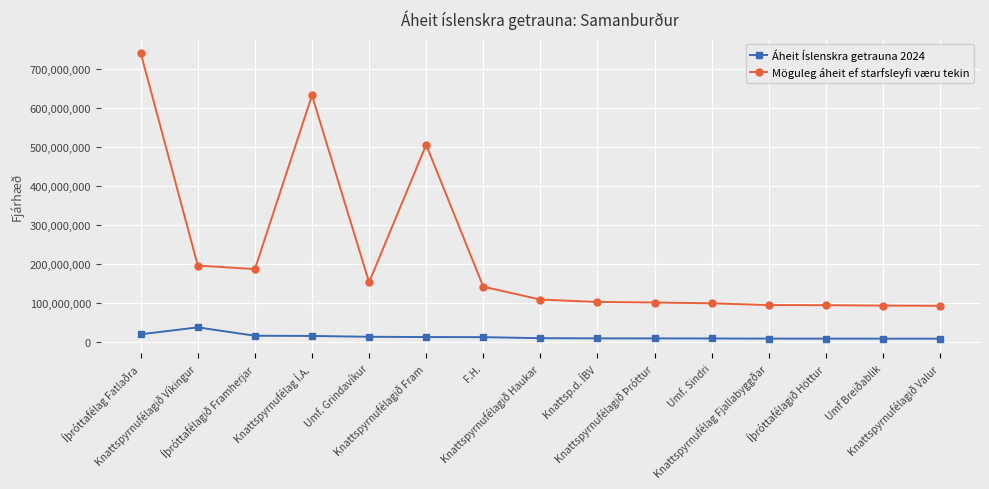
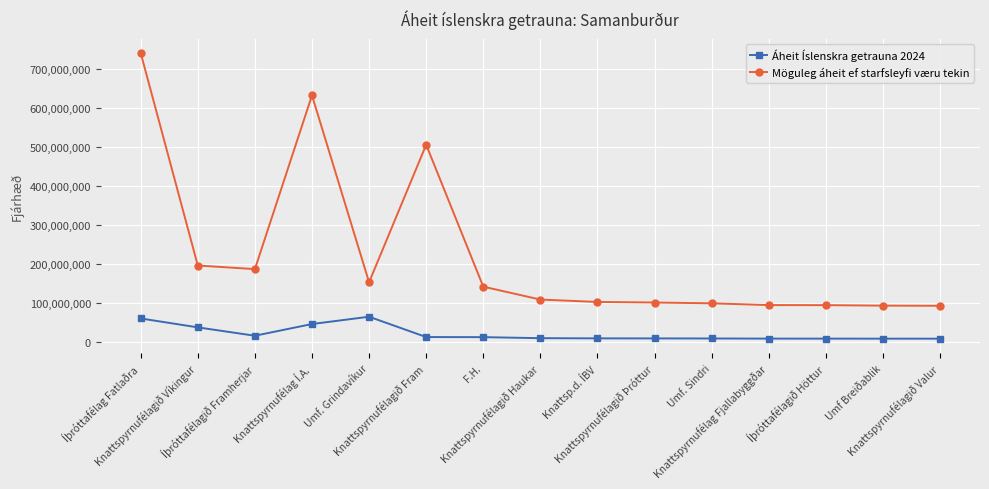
  {
    "Áheit Íslenskra getrauna 2024": {
-     "Íþróttafélag Fatlaðra": "20,000,000",
+     "Íþróttafélag Fatlaðra": "60,000,000",
      "Knattspyrnufélagið Víkingur": "40,000,000",
      "Íþróttafélagið Framherjar": "10,000,000",
-     "Knattspyrnufélag Í.A.": "10,000,000",
-     "Umf. Grindavíkur": "10,000,000",
+     "Knattspyrnufélag Í.A.": "40,000,000",
+     "Umf. Grindavíkur": "60,000,000",
      "Knattspyrnufélagið Fram": "10,000,000",
      "F.H.": "10,000,000",
      "Knattspyrnufélagið Haukar": "10,000,000",
      "Knattsp.d. ÍBV": "10,000,000",
      "Knattspyrnufélagið Þróttur": "10,000,000",
      "Umf. Sindri": "10,000,000",
      "Knattspyrnufélag Fjallabyggðar": "10,000,000",
      "Íþróttafélagið Höttur": "10,000,000",
      "Umf Breiðablik": "10,000,000",
      "Knattspyrnufélagið Valur": "10,000,000"
    },
    "Möguleg áheit ef starfsleyfi væru tekin": {
      "Íþróttafélag Fatlaðra": "740,000,000",
      "Knattspyrnufélagið Víkingur": "200,000,000",
      "Íþróttafélagið Framherjar": "190,000,000",
      "Knattspyrnufélag Í.A.": "630,000,000",
      "Umf. Grindavíkur": "150,000,000",
      "Knattspyrnufélagið Fram": "510,000,000",
      "F.H.": "140,000,000",
      "Knattspyrnufélagið Haukar": "110,000,000",
      "Knattsp.d. ÍBV": "100,000,000",
      "Knattspyrnufélagið Þróttur": "100,000,000",
      "Umf. Sindri": "100,000,000",
      "Knattspyrnufélag Fjallabyggðar": "90,000,000",
      "Íþróttafélagið Höttur": "90,000,000",
      "Umf Breiðablik": "90,000,000",
      "Knattspyrnufélagið Valur": "90,000,000"
    }
  }
